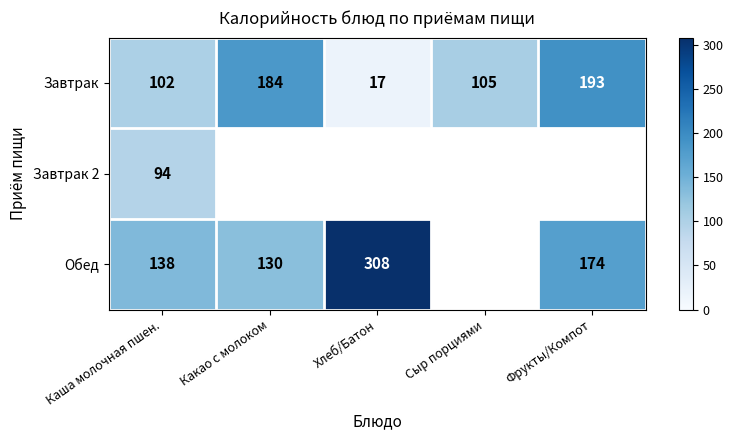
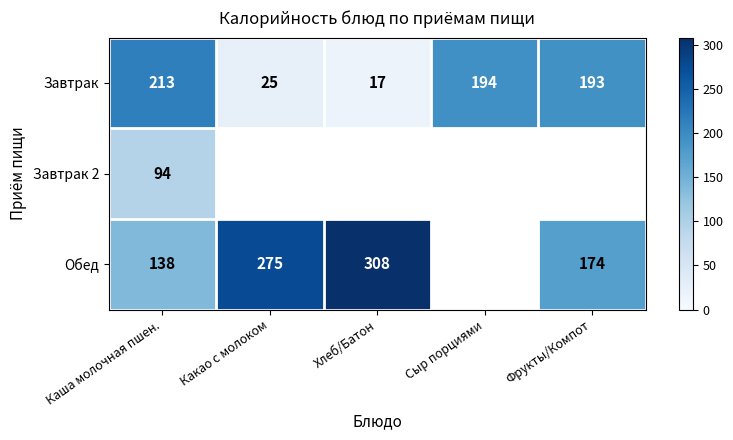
  {
    "Завтрак": {
-     "Каша молочная пшен.": 102,
-     "Какао с молоком": 184,
+     "Каша молочная пшен.": 213,
+     "Какао с молоком": 25,
      "Хлеб/Батон": 17,
-     "Сыр порциями": 105,
+     "Сыр порциями": 194,
      "Фрукты/Компот": 193
    },
    "Завтрак 2": {
      "Каша молочная пшен.": 94
    },
    "Обед": {
      "Каша молочная пшен.": 138,
-     "Какао с молоком": 130,
+     "Какао с молоком": 275,
      "Хлеб/Батон": 308,
      "Фрукты/Компот": 174
    }
  }
